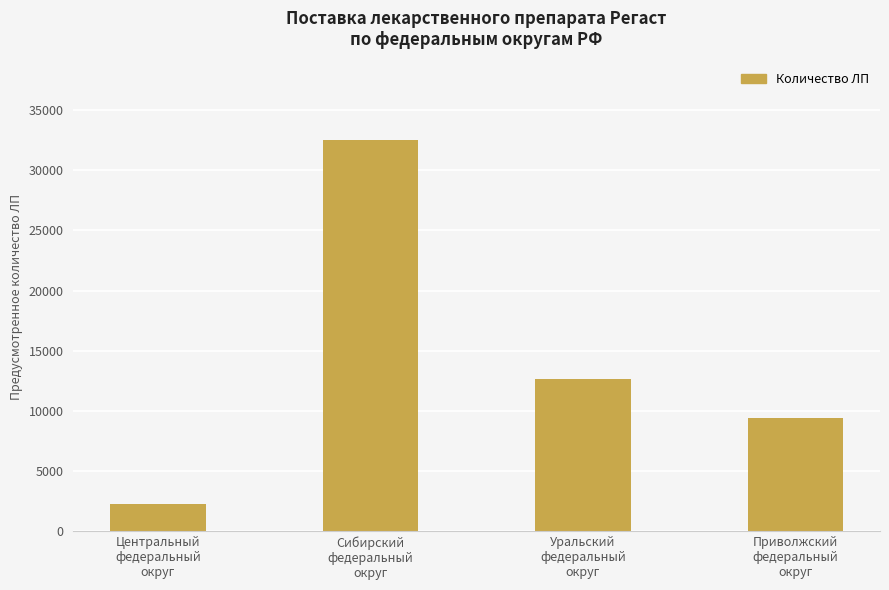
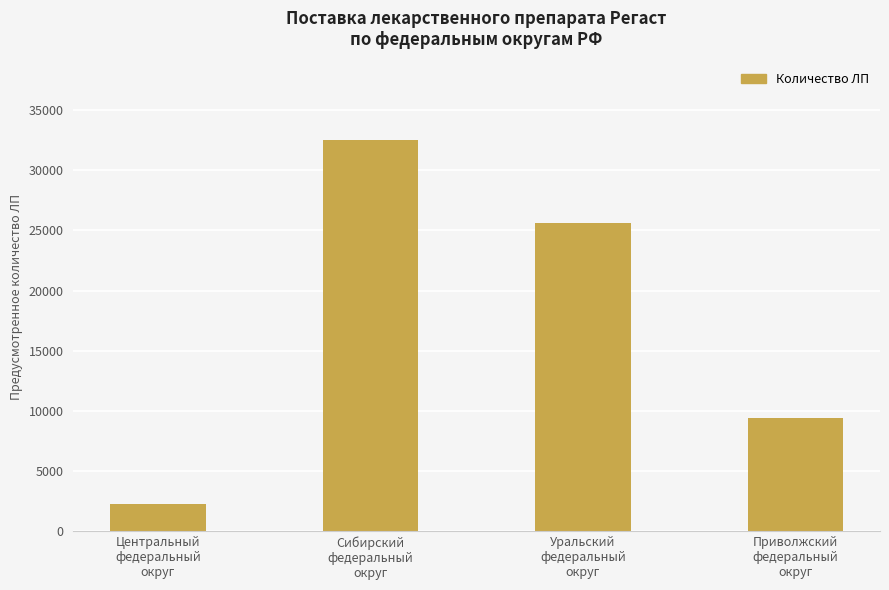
  {
    "Центральный федеральный округ": 2200,
    "Сибирский федеральный округ": 32500,
-   "Уральский федеральный округ": 12600,
+   "Уральский федеральный округ": 25600,
    "Приволжский федеральный округ": 9400
  }
